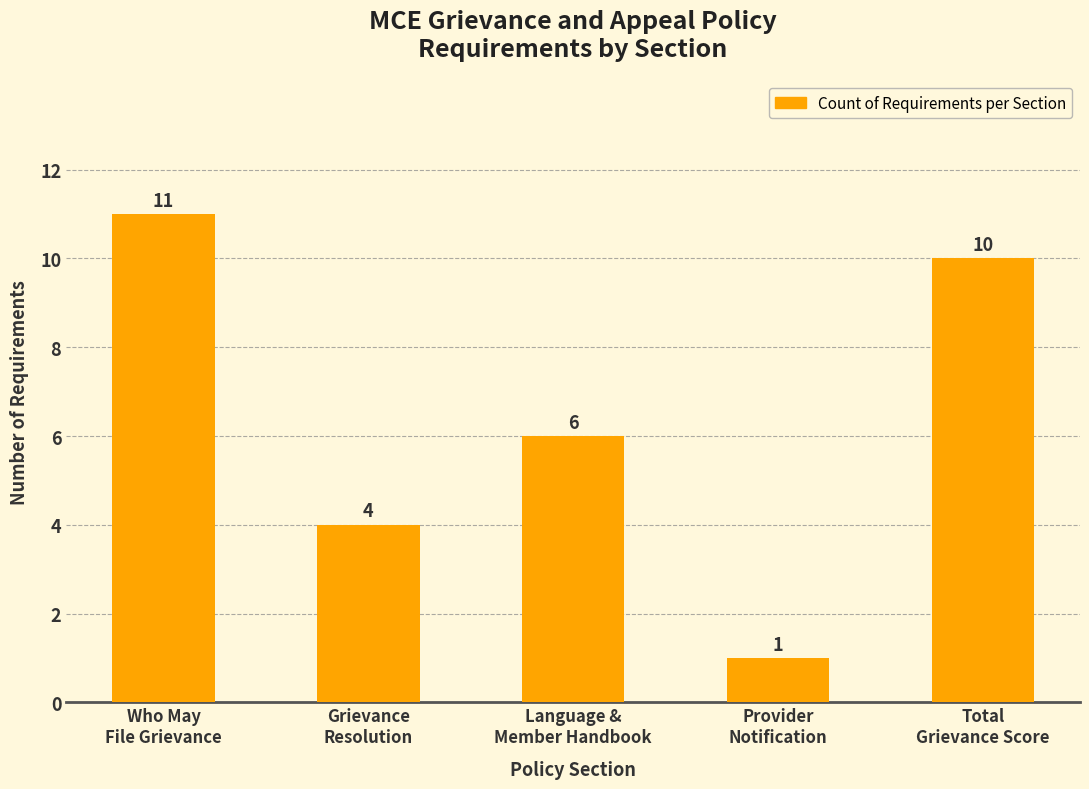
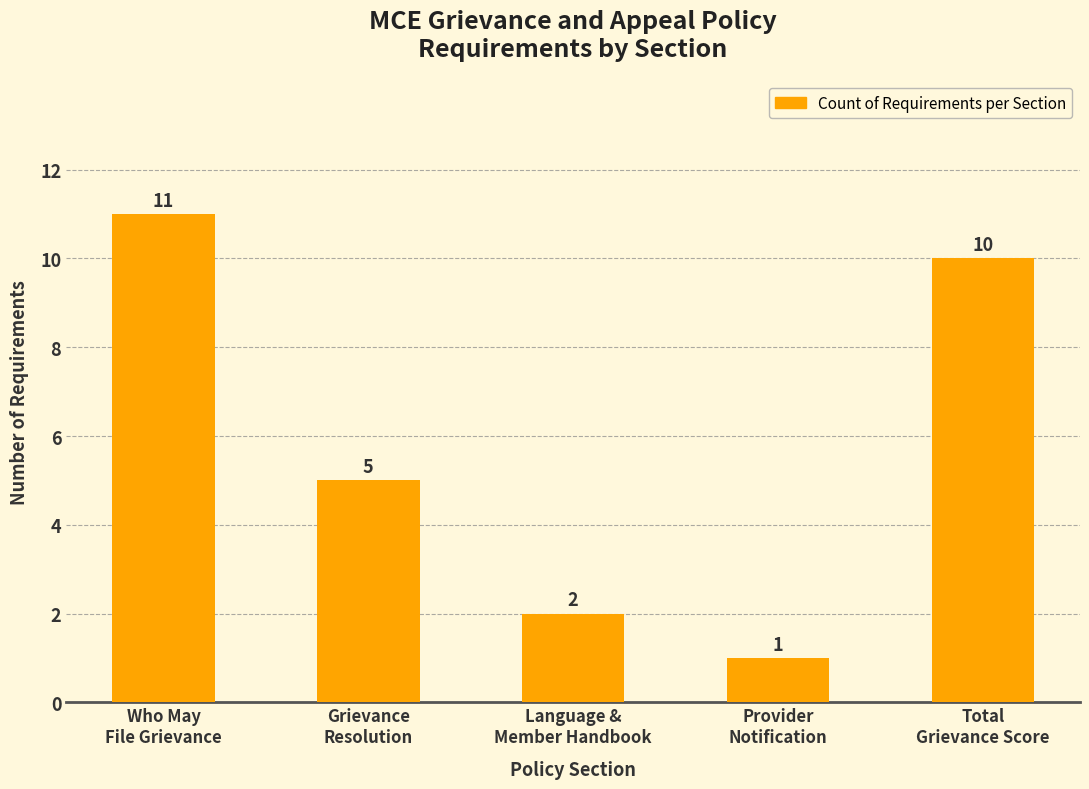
  {
    "Who May File Grievance": 11,
-   "Grievance Resolution": 4,
-   "Language & Member Handbook": 6,
+   "Grievance Resolution": 5,
+   "Language & Member Handbook": 2,
    "Provider Notification": 1,
    "Total Grievance Score": 10
  }
